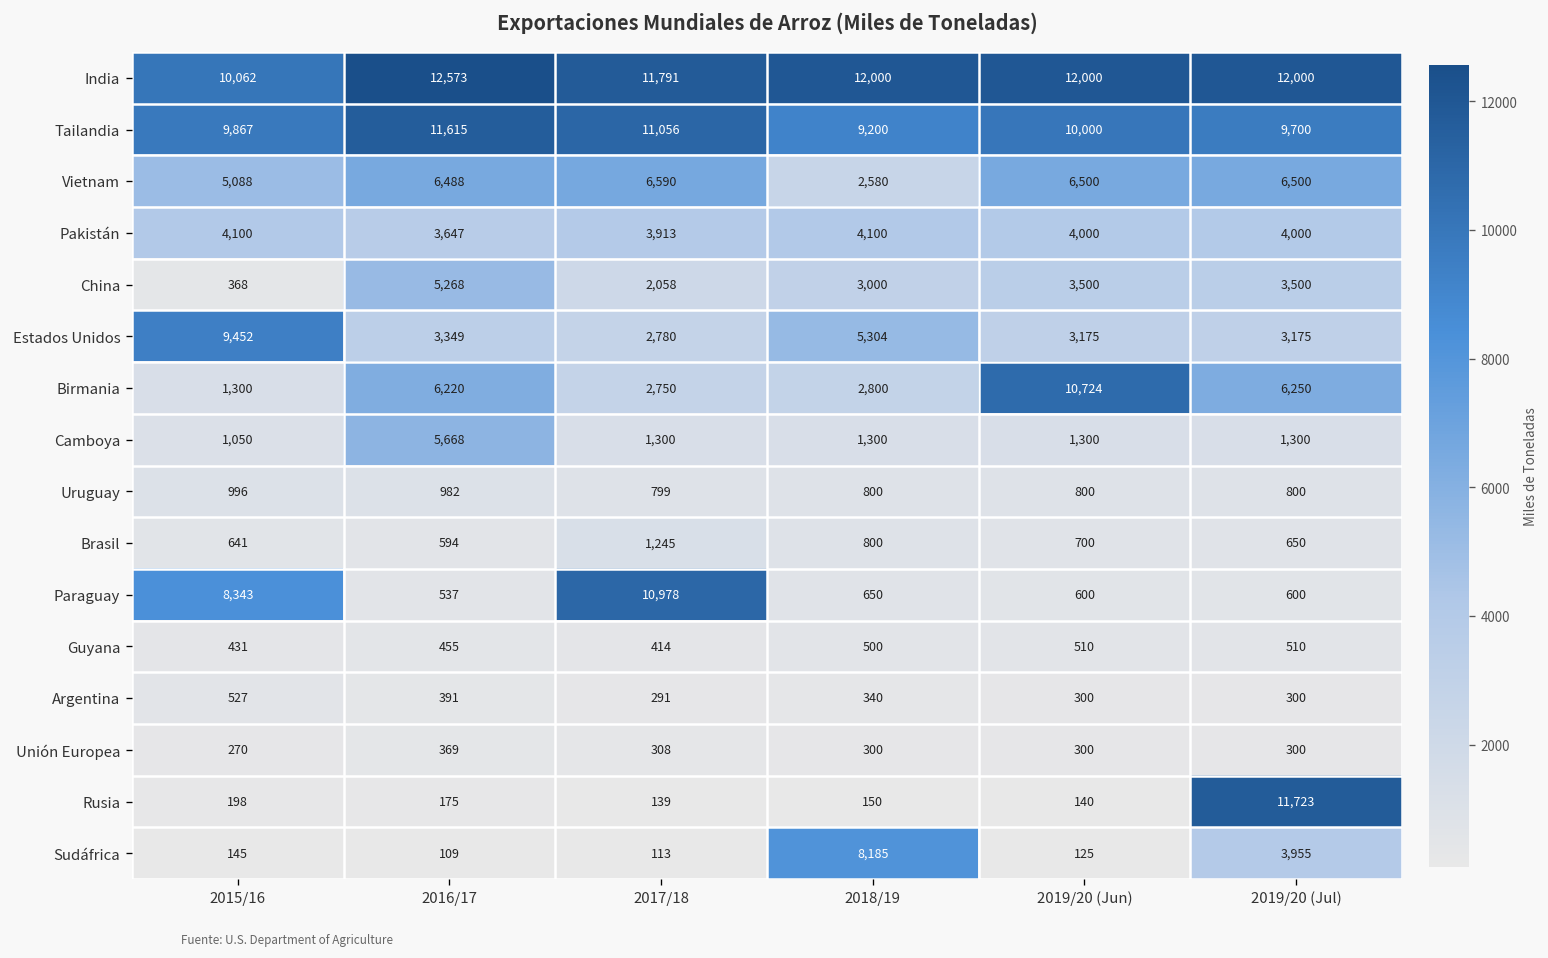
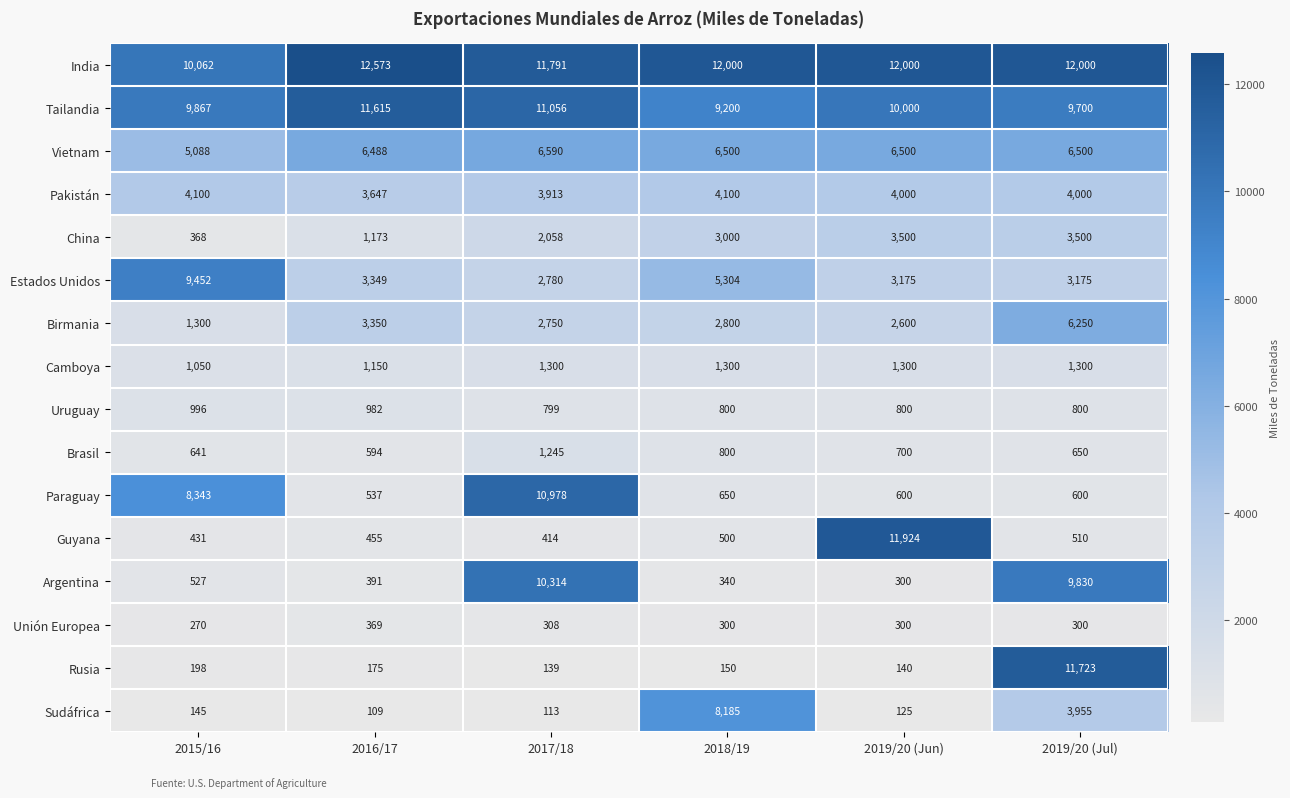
  {
    "India": {
      "2015/16": "10,062",
      "2016/17": "12,573",
      "2017/18": "11,791",
      "2018/19": "12,000",
      "2019/20 (Jun)": "12,000",
      "2019/20 (Jul)": "12,000"
    },
    "Tailandia": {
      "2015/16": "9,867",
      "2016/17": "11,615",
      "2017/18": "11,056",
      "2018/19": "9,200",
      "2019/20 (Jun)": "10,000",
      "2019/20 (Jul)": "9,700"
    },
    "Vietnam": {
      "2015/16": "5,088",
      "2016/17": "6,488",
      "2017/18": "6,590",
-     "2018/19": "2,580",
+     "2018/19": "6,500",
      "2019/20 (Jun)": "6,500",
      "2019/20 (Jul)": "6,500"
    },
    "Pakistán": {
      "2015/16": "4,100",
      "2016/17": "3,647",
      "2017/18": "3,913",
      "2018/19": "4,100",
      "2019/20 (Jun)": "4,000",
      "2019/20 (Jul)": "4,000"
    },
    "China": {
      "2015/16": "368",
-     "2016/17": "5,268",
+     "2016/17": "1,173",
      "2017/18": "2,058",
      "2018/19": "3,000",
      "2019/20 (Jun)": "3,500",
      "2019/20 (Jul)": "3,500"
    },
    "Estados Unidos": {
      "2015/16": "9,452",
      "2016/17": "3,349",
      "2017/18": "2,780",
      "2018/19": "5,304",
      "2019/20 (Jun)": "3,175",
      "2019/20 (Jul)": "3,175"
    },
    "Birmania": {
      "2015/16": "1,300",
-     "2016/17": "6,220",
+     "2016/17": "3,350",
      "2017/18": "2,750",
      "2018/19": "2,800",
-     "2019/20 (Jun)": "10,724",
+     "2019/20 (Jun)": "2,600",
      "2019/20 (Jul)": "6,250"
    },
    "Camboya": {
      "2015/16": "1,050",
-     "2016/17": "5,668",
+     "2016/17": "1,150",
      "2017/18": "1,300",
      "2018/19": "1,300",
      "2019/20 (Jun)": "1,300",
      "2019/20 (Jul)": "1,300"
    },
    "Uruguay": {
      "2015/16": "996",
      "2016/17": "982",
      "2017/18": "799",
      "2018/19": "800",
      "2019/20 (Jun)": "800",
      "2019/20 (Jul)": "800"
    },
    "Brasil": {
      "2015/16": "641",
      "2016/17": "594",
      "2017/18": "1,245",
      "2018/19": "800",
      "2019/20 (Jun)": "700",
      "2019/20 (Jul)": "650"
    },
    "Paraguay": {
      "2015/16": "8,343",
      "2016/17": "537",
      "2017/18": "10,978",
      "2018/19": "650",
      "2019/20 (Jun)": "600",
      "2019/20 (Jul)": "600"
    },
    "Guyana": {
      "2015/16": "431",
      "2016/17": "455",
      "2017/18": "414",
      "2018/19": "500",
-     "2019/20 (Jun)": "510",
+     "2019/20 (Jun)": "11,924",
      "2019/20 (Jul)": "510"
    },
    "Argentina": {
      "2015/16": "527",
      "2016/17": "391",
-     "2017/18": "291",
+     "2017/18": "10,314",
      "2018/19": "340",
      "2019/20 (Jun)": "300",
-     "2019/20 (Jul)": "300"
+     "2019/20 (Jul)": "9,830"
    },
    "Unión Europea": {
      "2015/16": "270",
      "2016/17": "369",
      "2017/18": "308",
      "2018/19": "300",
      "2019/20 (Jun)": "300",
      "2019/20 (Jul)": "300"
    },
    "Rusia": {
      "2015/16": "198",
      "2016/17": "175",
      "2017/18": "139",
      "2018/19": "150",
      "2019/20 (Jun)": "140",
      "2019/20 (Jul)": "11,723"
    },
    "Sudáfrica": {
      "2015/16": "145",
      "2016/17": "109",
      "2017/18": "113",
      "2018/19": "8,185",
      "2019/20 (Jun)": "125",
      "2019/20 (Jul)": "3,955"
    }
  }
